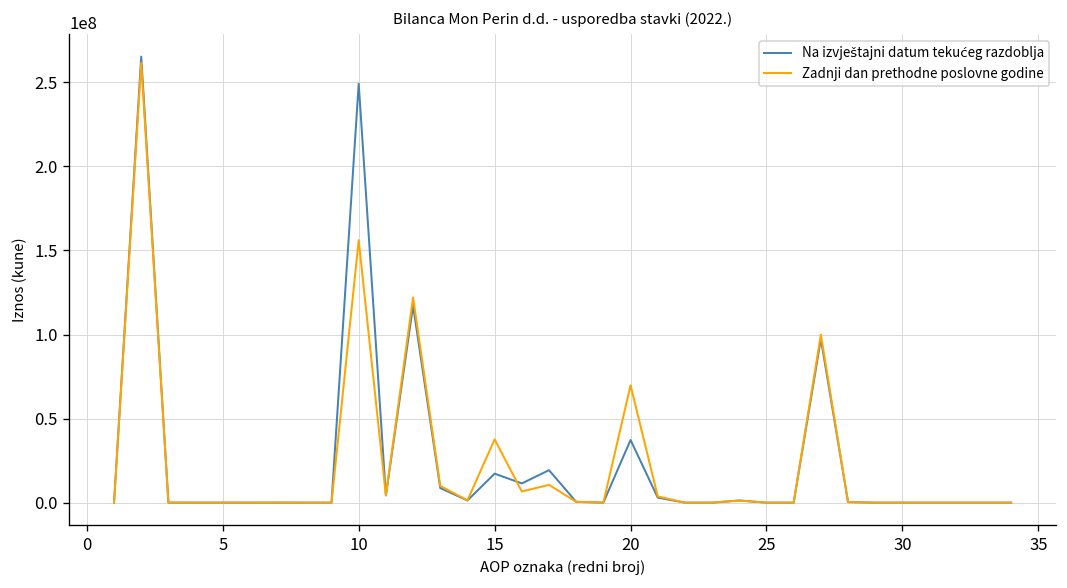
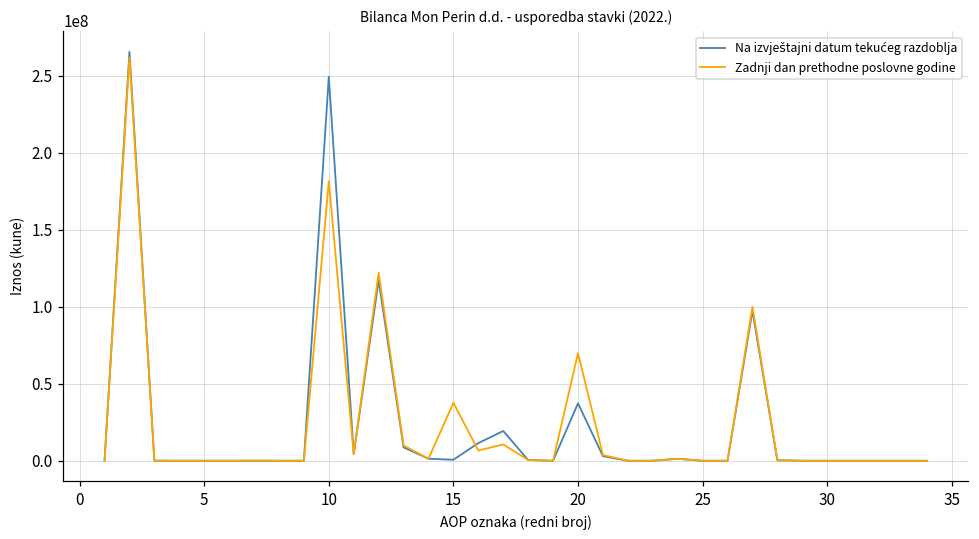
  {
    "Na izvještajni datum tekućeg razdoblja": {
      "10": 249000000,
-     "15": 17000000,
+     "15": 1000000,
      "20": 37000000
    },
    "Zadnji dan prethodne poslovne godine": {
-     "10": 156000000,
+     "10": 181000000,
      "15": 38000000,
      "20": 70000000
    }
  }
